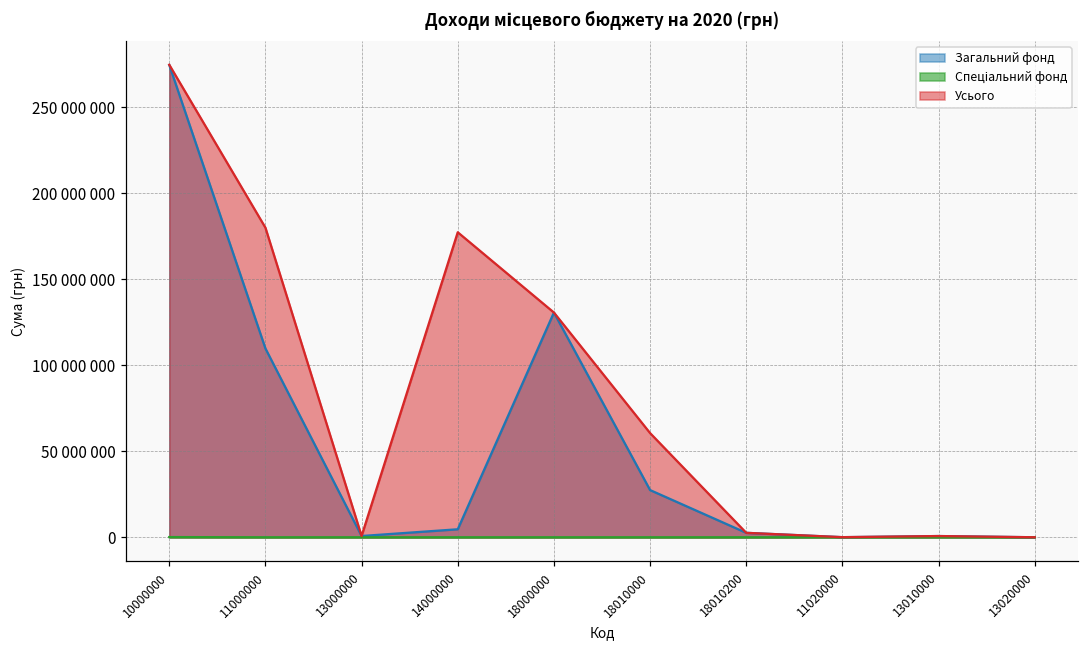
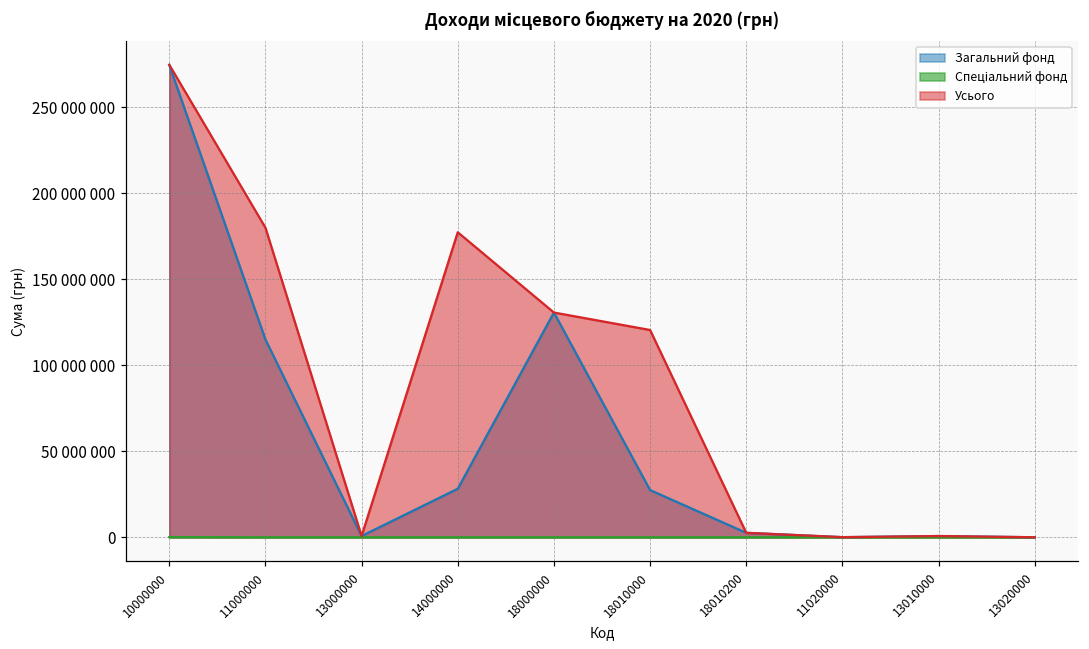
  {
    "Загальний фонд": {
-     "11000000": 110000000,
-     "14000000": 5000000,
+     "11000000": 115000000,
+     "14000000": 28000000,
      "18010000": 27000000
    },
    "Спеціальний фонд": {
      "10000000": 0,
      "11000000": 0,
      "14000000": 0,
      "18000000": 0,
      "18010000": 0,
      "18010200": 0
    },
    "Усього": {
      "11000000": 180000000,
      "14000000": 177000000,
-     "18010000": 61000000
+     "18010000": 121000000
    }
  }
